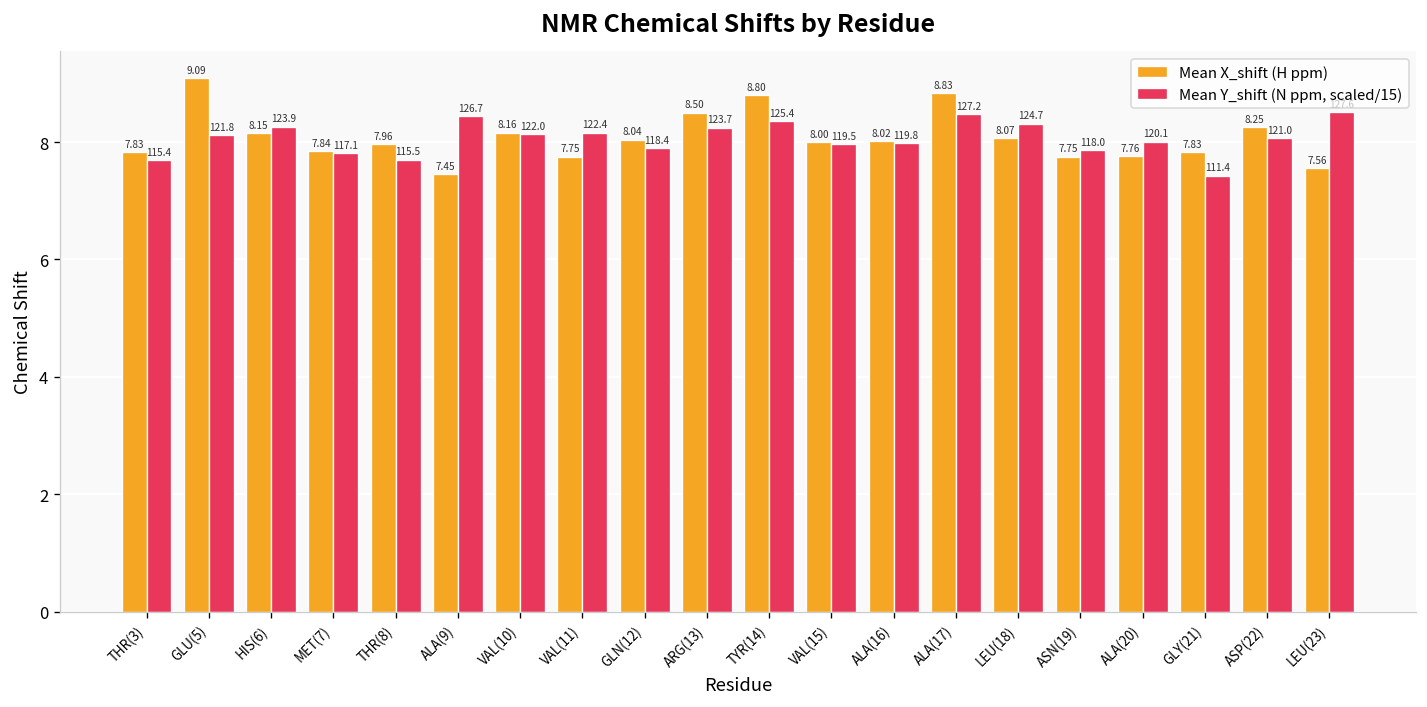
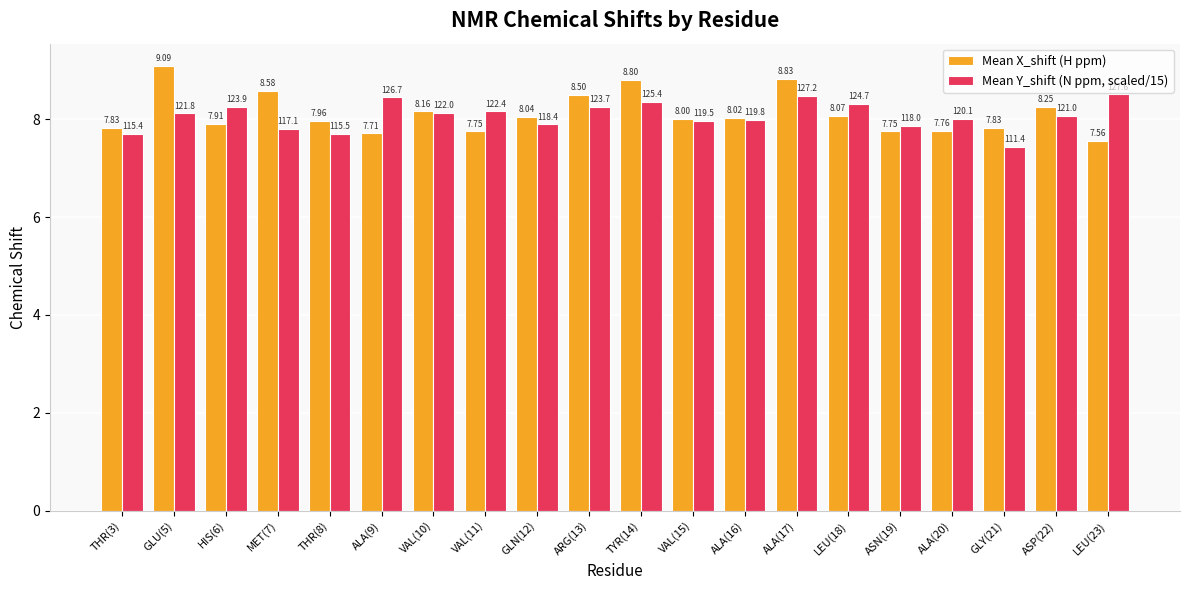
  {
    "Mean X_shift (H ppm)": {
      "THR(3)": 7.83,
      "GLU(5)": 9.09,
-     "HIS(6)": 8.15,
-     "MET(7)": 7.84,
+     "HIS(6)": 7.91,
+     "MET(7)": 8.58,
      "THR(8)": 7.96,
-     "ALA(9)": 7.45,
+     "ALA(9)": 7.71,
      "VAL(10)": 8.16,
      "VAL(11)": 7.75,
      "GLN(12)": 8.04,
      "ARG(13)": 8.50,
      "TYR(14)": 8.80,
      "VAL(15)": 8.00,
      "ALA(16)": 8.02,
      "ALA(17)": 8.83,
      "LEU(18)": 8.07,
      "ASN(19)": 7.75,
      "ALA(20)": 7.76,
      "GLY(21)": 7.83,
      "ASP(22)": 8.25,
      "LEU(23)": 7.56
    }
  }
